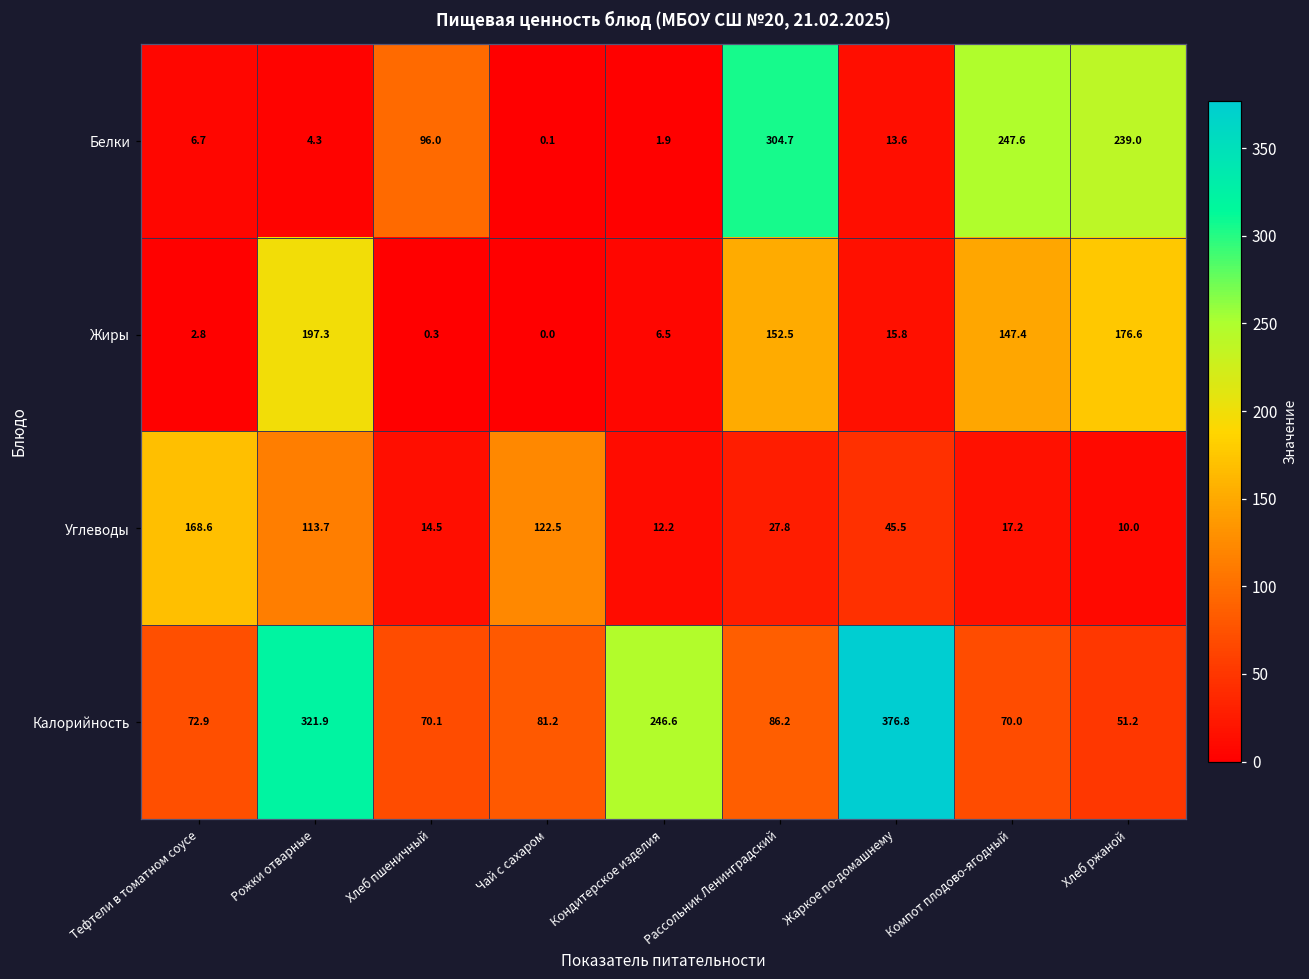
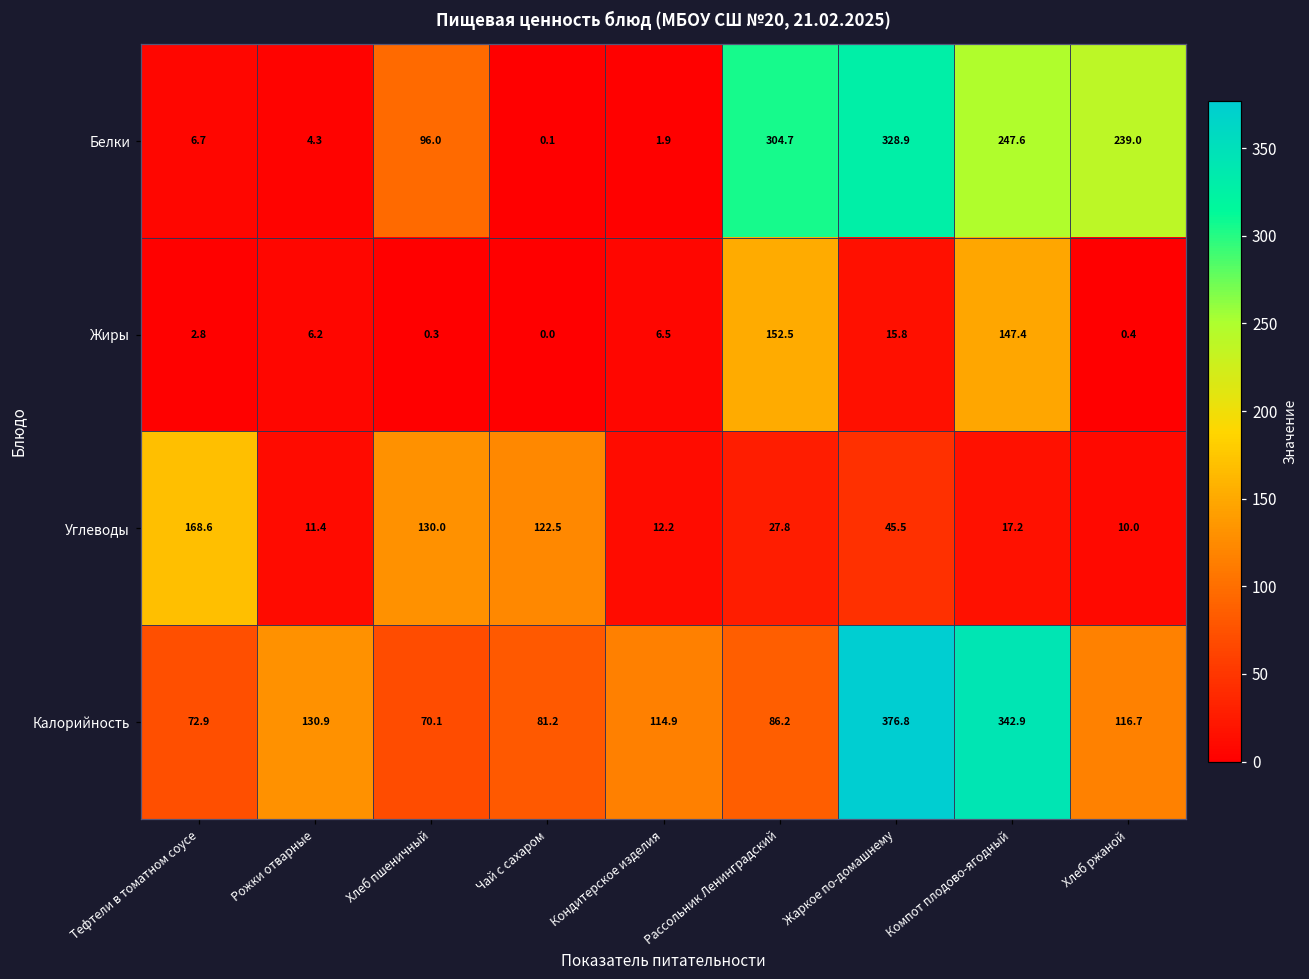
  {
    "Белки": {
      "Тефтели в томатном соусе": 6.7,
      "Рожки отварные": 4.3,
      "Хлеб пшеничный": 96.0,
      "Чай с сахаром": 0.1,
      "Кондитерское изделия": 1.9,
      "Рассольник Ленинградский": 304.7,
-     "Жаркое по-домашнему": 13.6,
+     "Жаркое по-домашнему": 328.9,
      "Компот плодово-ягодный": 247.6,
      "Хлеб ржаной": 239.0
    },
    "Жиры": {
      "Тефтели в томатном соусе": 2.8,
-     "Рожки отварные": 197.3,
+     "Рожки отварные": 6.2,
      "Хлеб пшеничный": 0.3,
      "Чай с сахаром": 0.0,
      "Кондитерское изделия": 6.5,
      "Рассольник Ленинградский": 152.5,
      "Жаркое по-домашнему": 15.8,
      "Компот плодово-ягодный": 147.4,
-     "Хлеб ржаной": 176.6
+     "Хлеб ржаной": 0.4
    },
    "Углеводы": {
      "Тефтели в томатном соусе": 168.6,
-     "Рожки отварные": 113.7,
-     "Хлеб пшеничный": 14.5,
+     "Рожки отварные": 11.4,
+     "Хлеб пшеничный": 130.0,
      "Чай с сахаром": 122.5,
      "Кондитерское изделия": 12.2,
      "Рассольник Ленинградский": 27.8,
      "Жаркое по-домашнему": 45.5,
      "Компот плодово-ягодный": 17.2,
      "Хлеб ржаной": 10.0
    },
    "Калорийность": {
      "Тефтели в томатном соусе": 72.9,
-     "Рожки отварные": 321.9,
+     "Рожки отварные": 130.9,
      "Хлеб пшеничный": 70.1,
      "Чай с сахаром": 81.2,
-     "Кондитерское изделия": 246.6,
+     "Кондитерское изделия": 114.9,
      "Рассольник Ленинградский": 86.2,
      "Жаркое по-домашнему": 376.8,
-     "Компот плодово-ягодный": 70.0,
-     "Хлеб ржаной": 51.2
+     "Компот плодово-ягодный": 342.9,
+     "Хлеб ржаной": 116.7
    }
  }
